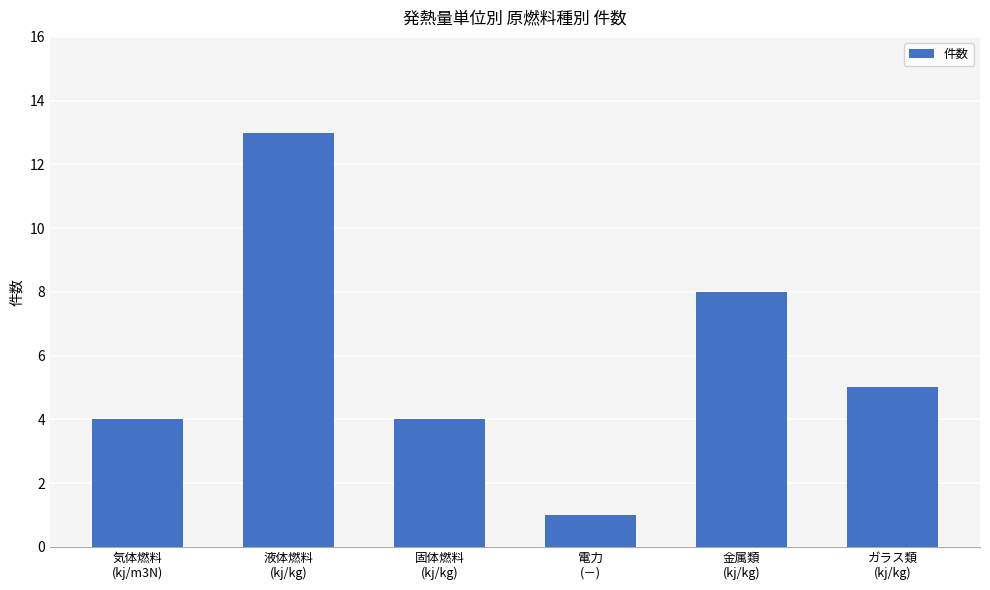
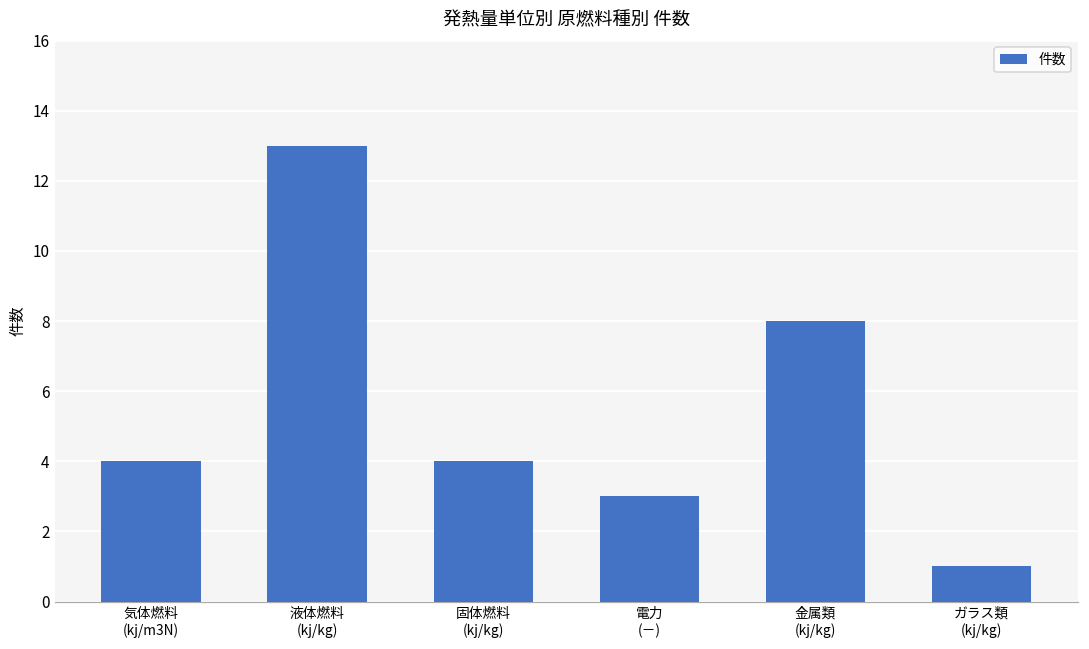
  {
    "気体燃料 (kj/m3N)": 4,
    "液体燃料 (kj/kg)": 13,
    "固体燃料 (kj/kg)": 4,
-   "電力 (－)": 1,
+   "電力 (－)": 3,
    "金属類 (kj/kg)": 8,
-   "ガラス類 (kj/kg)": 5
+   "ガラス類 (kj/kg)": 1
  }
